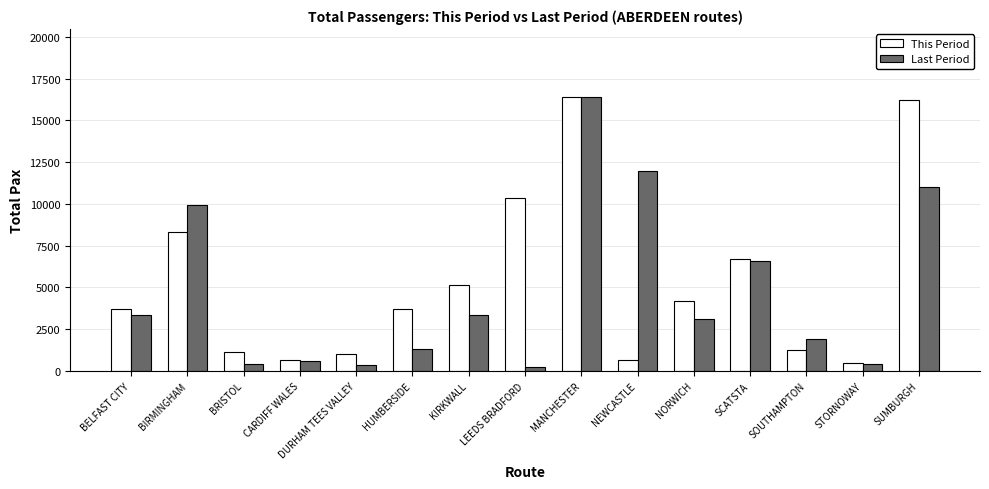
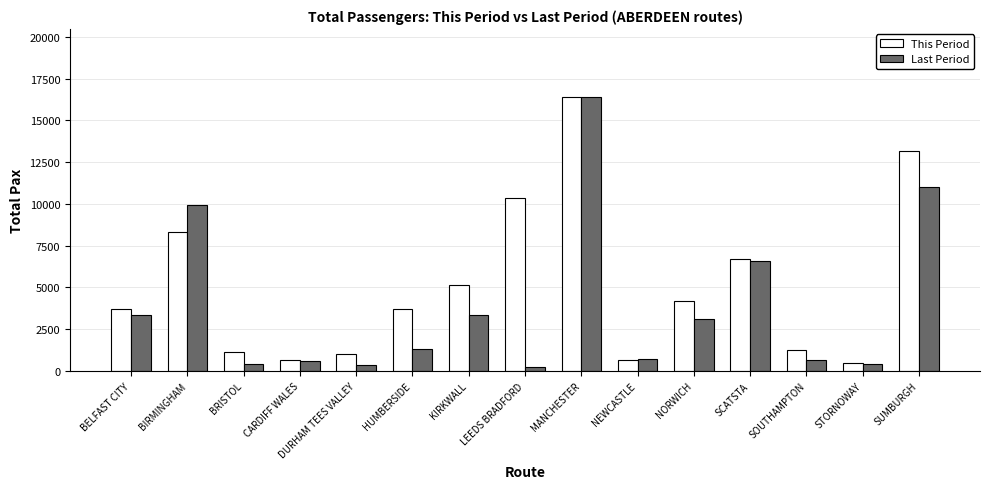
  {
    "This Period": {
      "BELFAST CITY": 3700,
      "BIRMINGHAM": 8300,
      "BRISTOL": 1100,
      "CARDIFF WALES": 600,
      "DURHAM TEES VALLEY": 1000,
      "HUMBERSIDE": 3700,
      "KIRKWALL": 5200,
      "LEEDS BRADFORD": 10300,
      "MANCHESTER": 16400,
      "NEWCASTLE": 600,
      "NORWICH": 4200,
      "SCATSTA": 6700,
      "SOUTHAMPTON": 1200,
      "STORNOWAY": 500,
-     "SUMBURGH": 16200
+     "SUMBURGH": 13100
    },
    "Last Period": {
      "BELFAST CITY": 3400,
      "BIRMINGHAM": 9900,
      "BRISTOL": 400,
      "CARDIFF WALES": 600,
      "DURHAM TEES VALLEY": 400,
      "HUMBERSIDE": 1300,
      "KIRKWALL": 3400,
      "LEEDS BRADFORD": 300,
      "MANCHESTER": 16400,
-     "NEWCASTLE": 12000,
+     "NEWCASTLE": 700,
      "NORWICH": 3100,
      "SCATSTA": 6600,
-     "SOUTHAMPTON": 1900,
+     "SOUTHAMPTON": 700,
      "STORNOWAY": 400,
      "SUMBURGH": 11000
    }
  }
